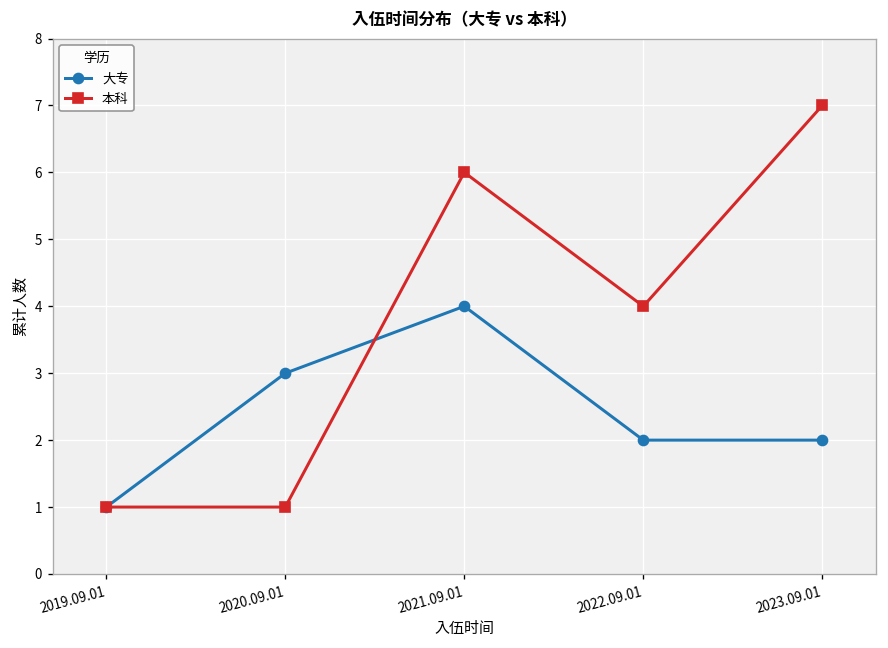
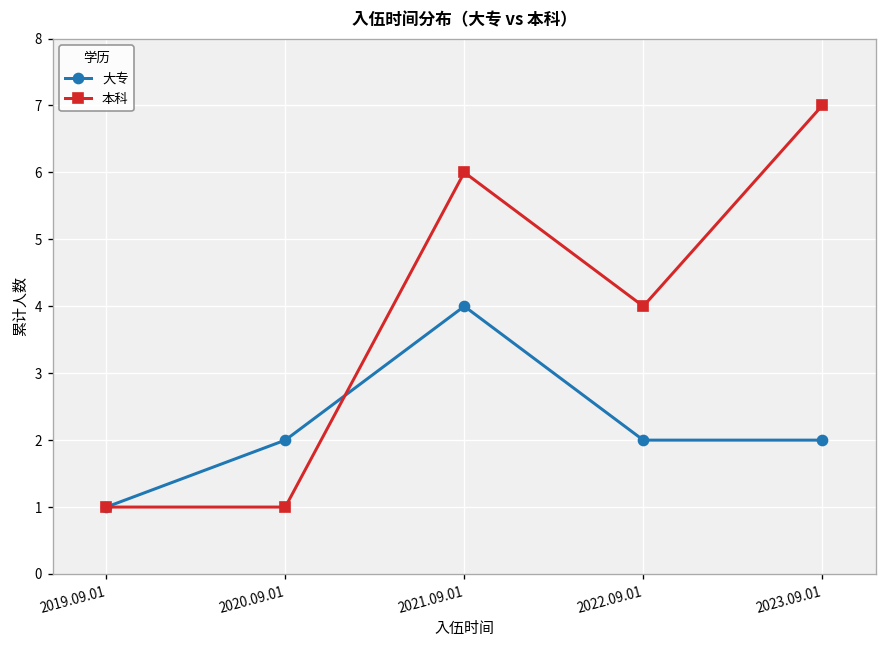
  {
    "大专": {
-     "2020.09.01": 3,
+     "2020.09.01": 2,
      "2021.09.01": 4,
      "2022.09.01": 2,
      "2023.09.01": 2
    },
    "本科": {
      "2020.09.01": 1,
      "2021.09.01": 6,
      "2022.09.01": 4,
      "2023.09.01": 7
    }
  }
